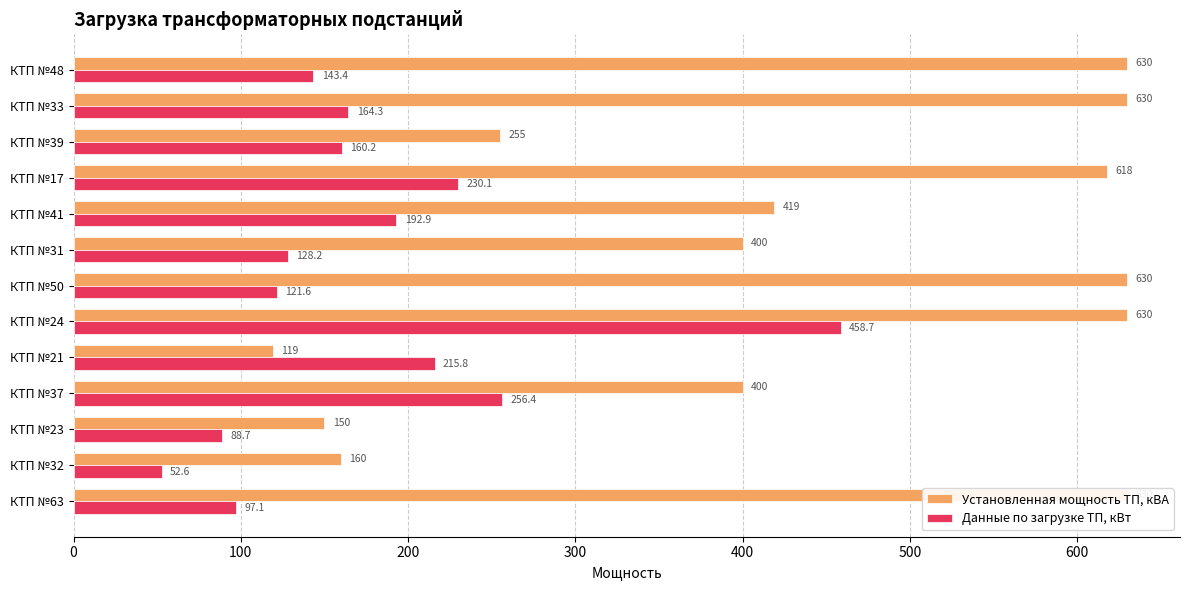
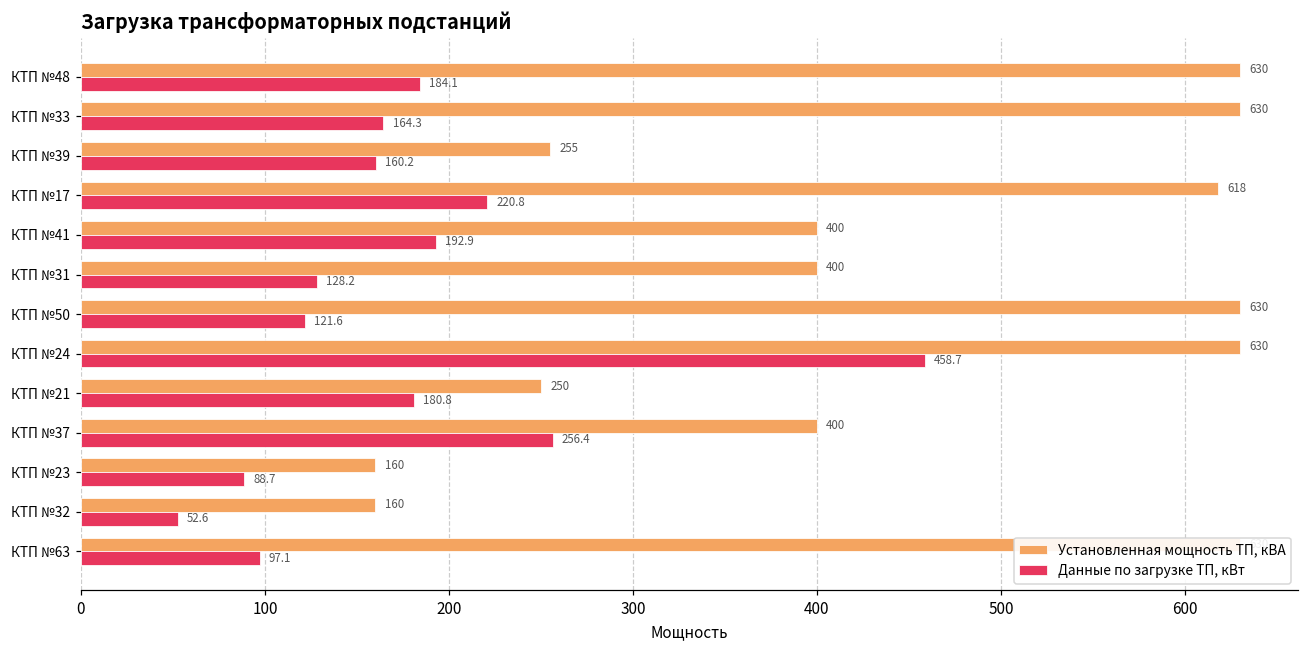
  {
    "Установленная мощность ТП, кВА": {
      "КТП №48": 630,
      "КТП №33": 630,
      "КТП №39": 255,
      "КТП №17": 618,
-     "КТП №41": 419,
+     "КТП №41": 400,
      "КТП №31": 400,
      "КТП №50": 630,
      "КТП №24": 630,
-     "КТП №21": 119,
+     "КТП №21": 250,
      "КТП №37": 400,
-     "КТП №23": 150,
+     "КТП №23": 160,
      "КТП №32": 160
    },
    "Данные по загрузке ТП, кВт": {
-     "КТП №48": 143.4,
+     "КТП №48": 184.1,
      "КТП №33": 164.3,
      "КТП №39": 160.2,
-     "КТП №17": 230.1,
+     "КТП №17": 220.8,
      "КТП №41": 192.9,
      "КТП №31": 128.2,
      "КТП №50": 121.6,
      "КТП №24": 458.7,
-     "КТП №21": 215.8,
+     "КТП №21": 180.8,
      "КТП №37": 256.4,
      "КТП №23": 88.7,
      "КТП №32": 52.6,
      "КТП №63": 97.1
    }
  }
